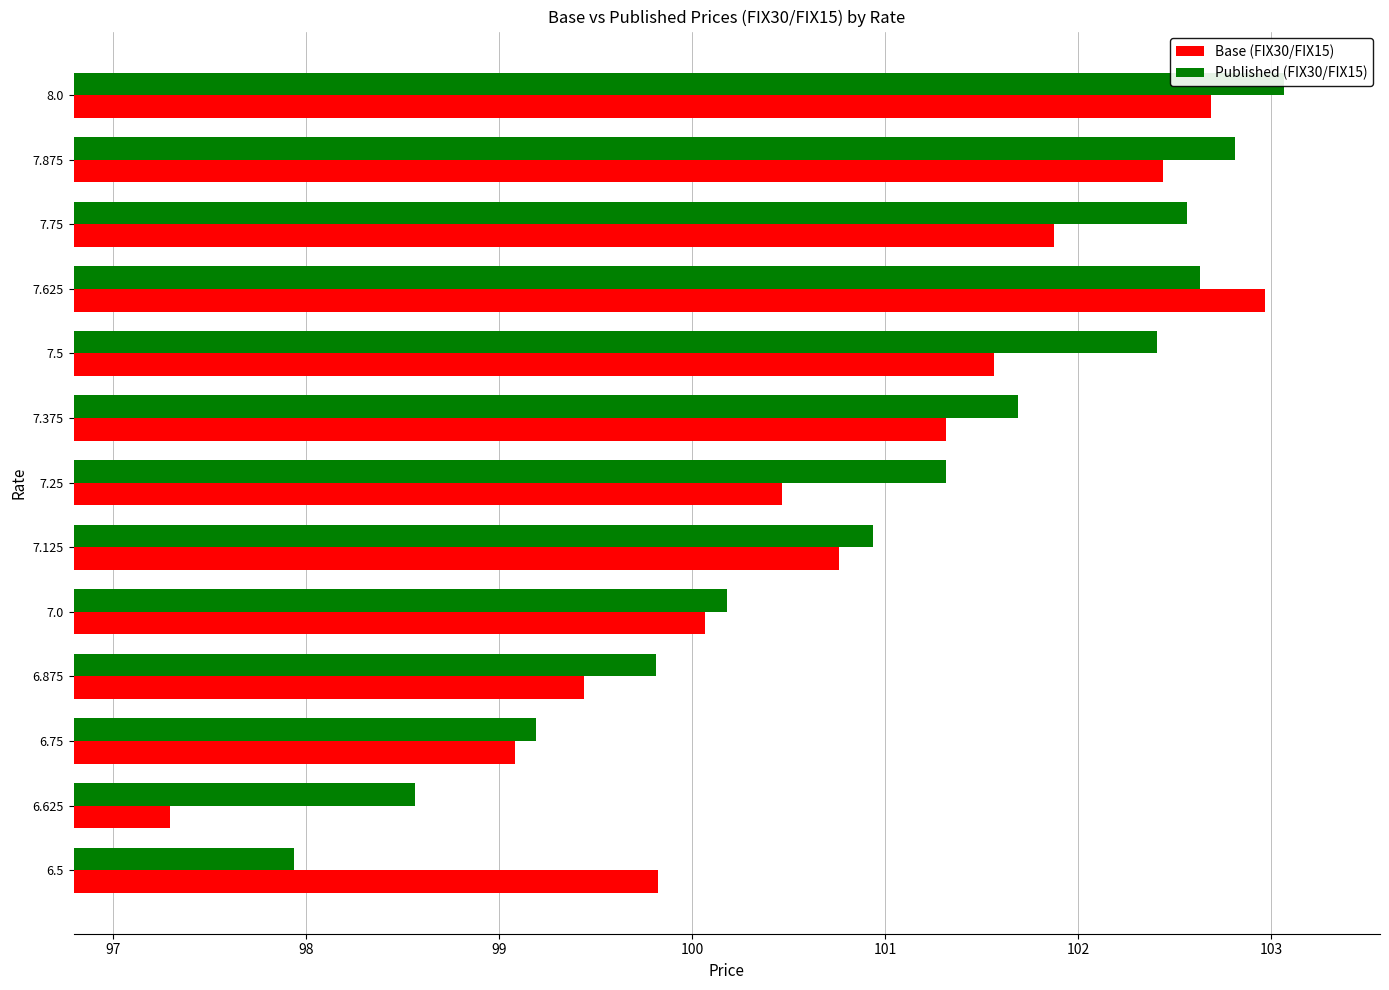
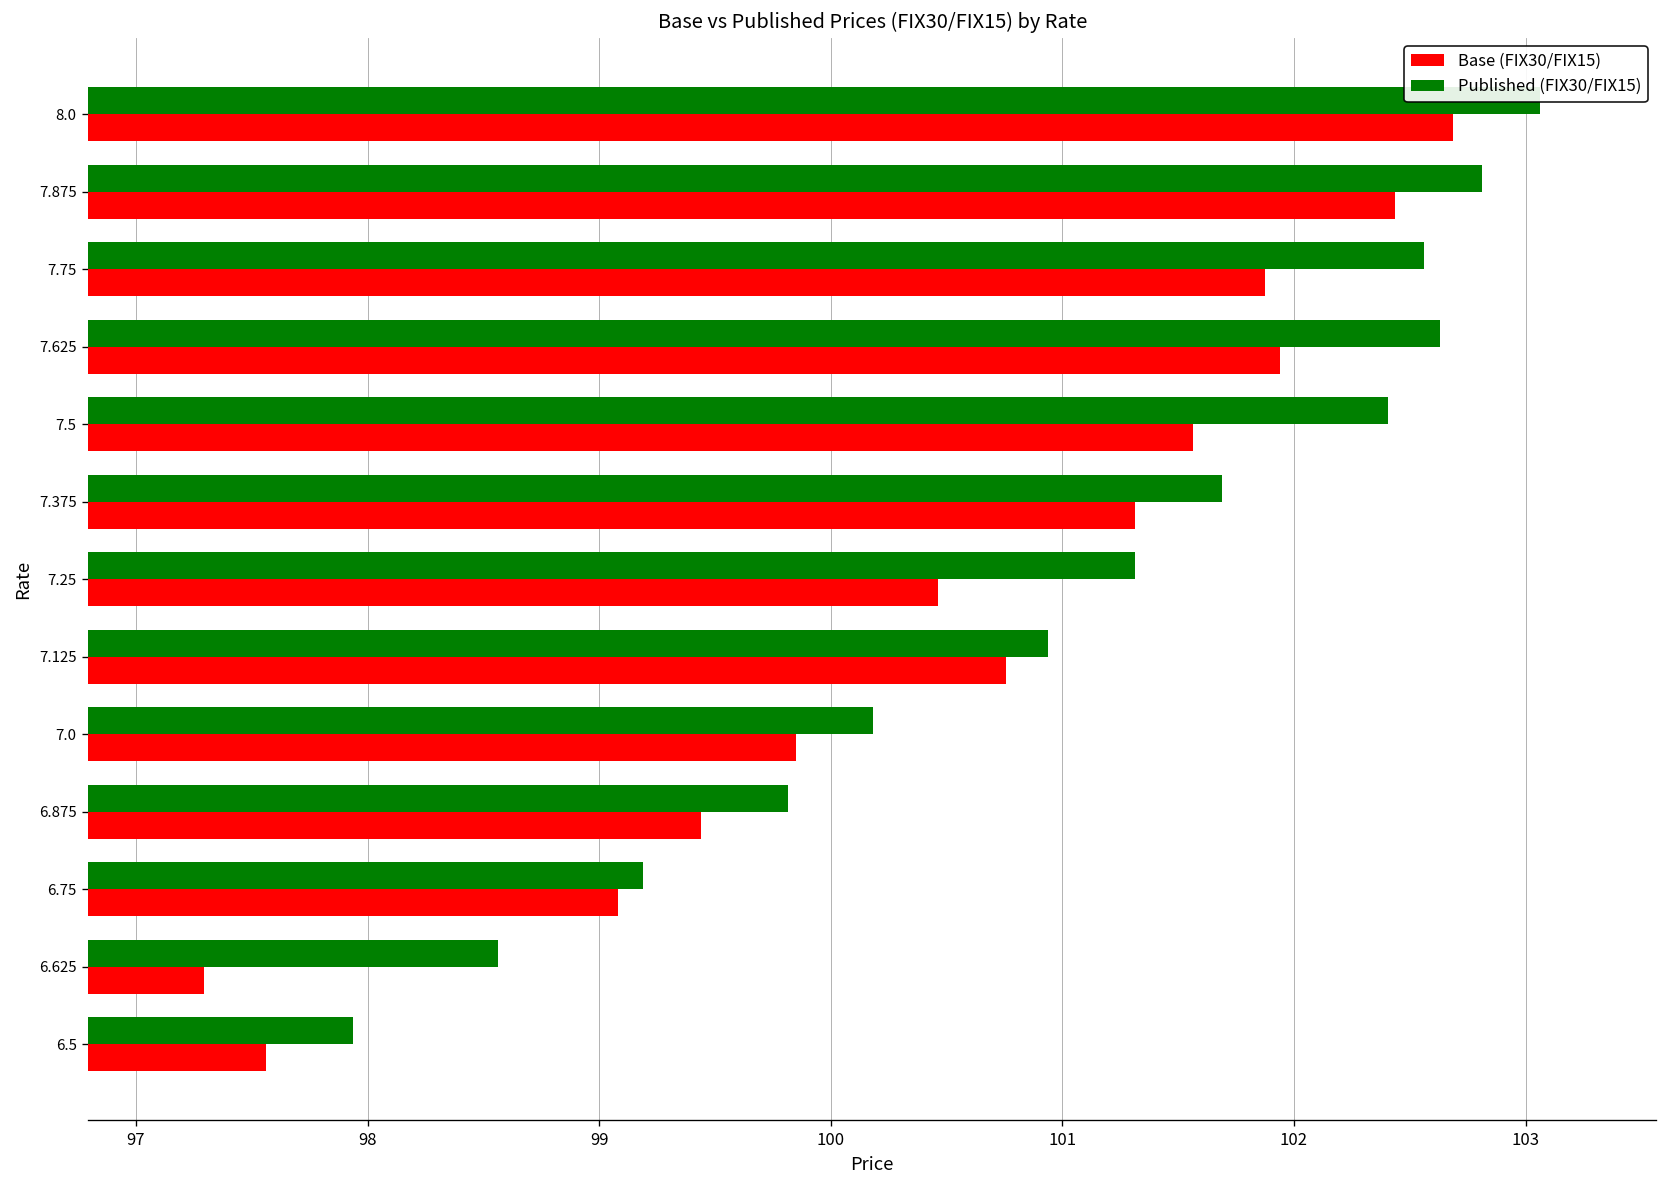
  {
    "Base (FIX30/FIX15)": {
      "8.0": 102.69,
      "7.875": 102.44,
      "7.75": 101.88,
-     "7.625": 102.97,
+     "7.625": 101.94,
      "7.5": 101.56,
      "7.375": 101.31,
      "7.25": 100.46,
      "7.125": 100.76,
-     "7.0": 100.06,
+     "7.0": 99.85,
      "6.875": 99.44,
      "6.75": 99.08,
      "6.625": 97.29,
-     "6.5": 99.82
+     "6.5": 97.56
    },
    "Published (FIX30/FIX15)": {
      "7.875": 102.81,
      "7.75": 102.56,
      "7.625": 102.63,
      "7.5": 102.41,
      "7.375": 101.69,
      "7.25": 101.31,
      "7.125": 100.94,
      "7.0": 100.18,
      "6.875": 99.81,
      "6.75": 99.19,
      "6.625": 98.56,
      "6.5": 97.94
    }
  }
